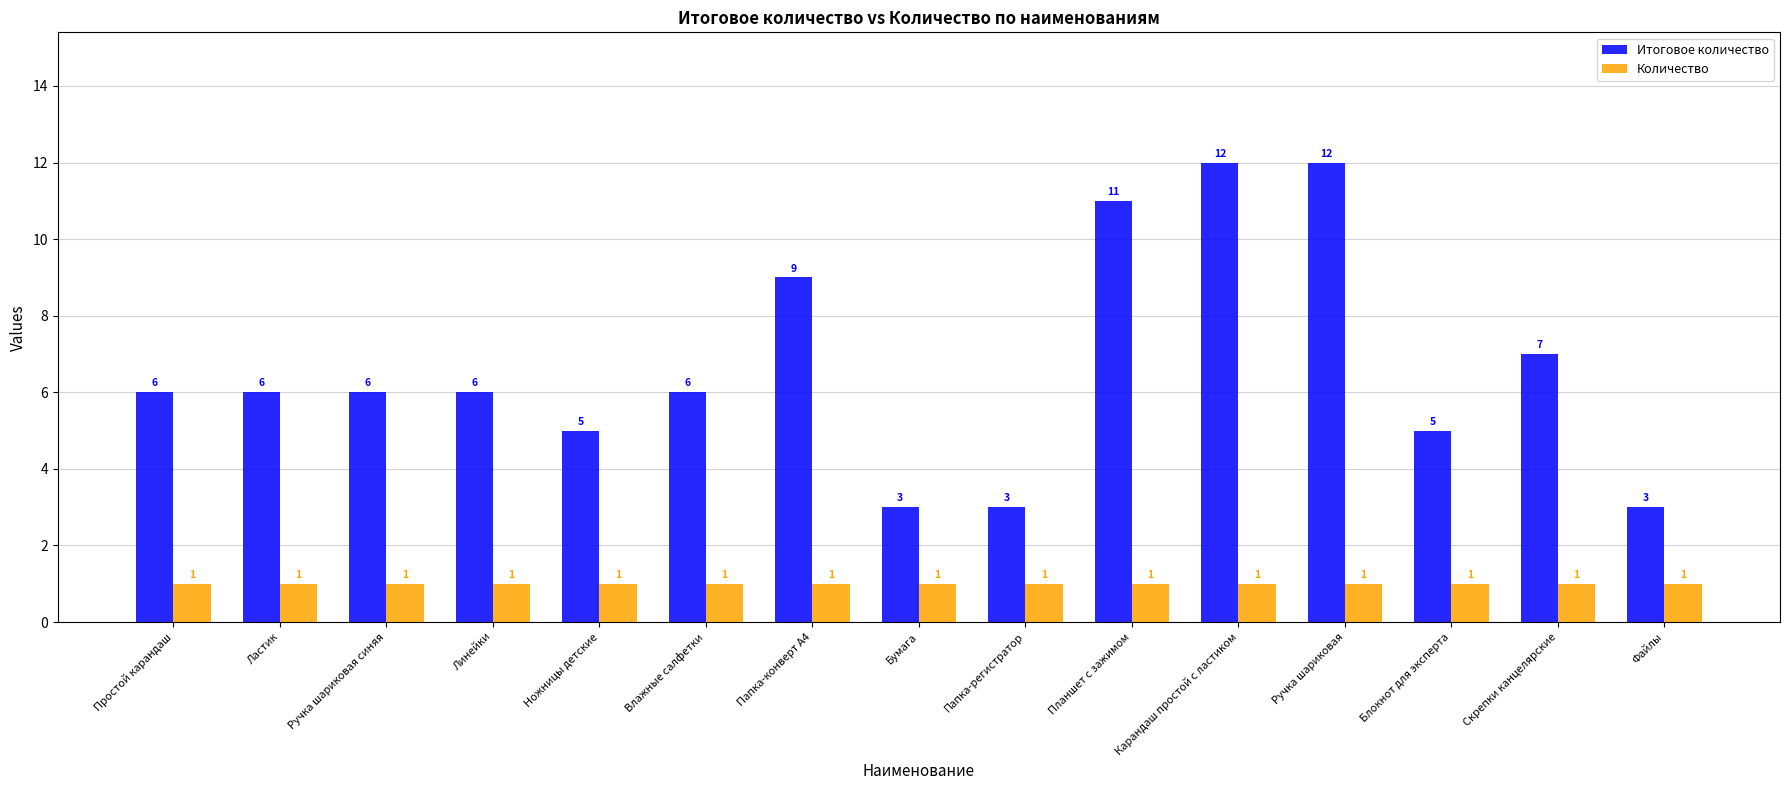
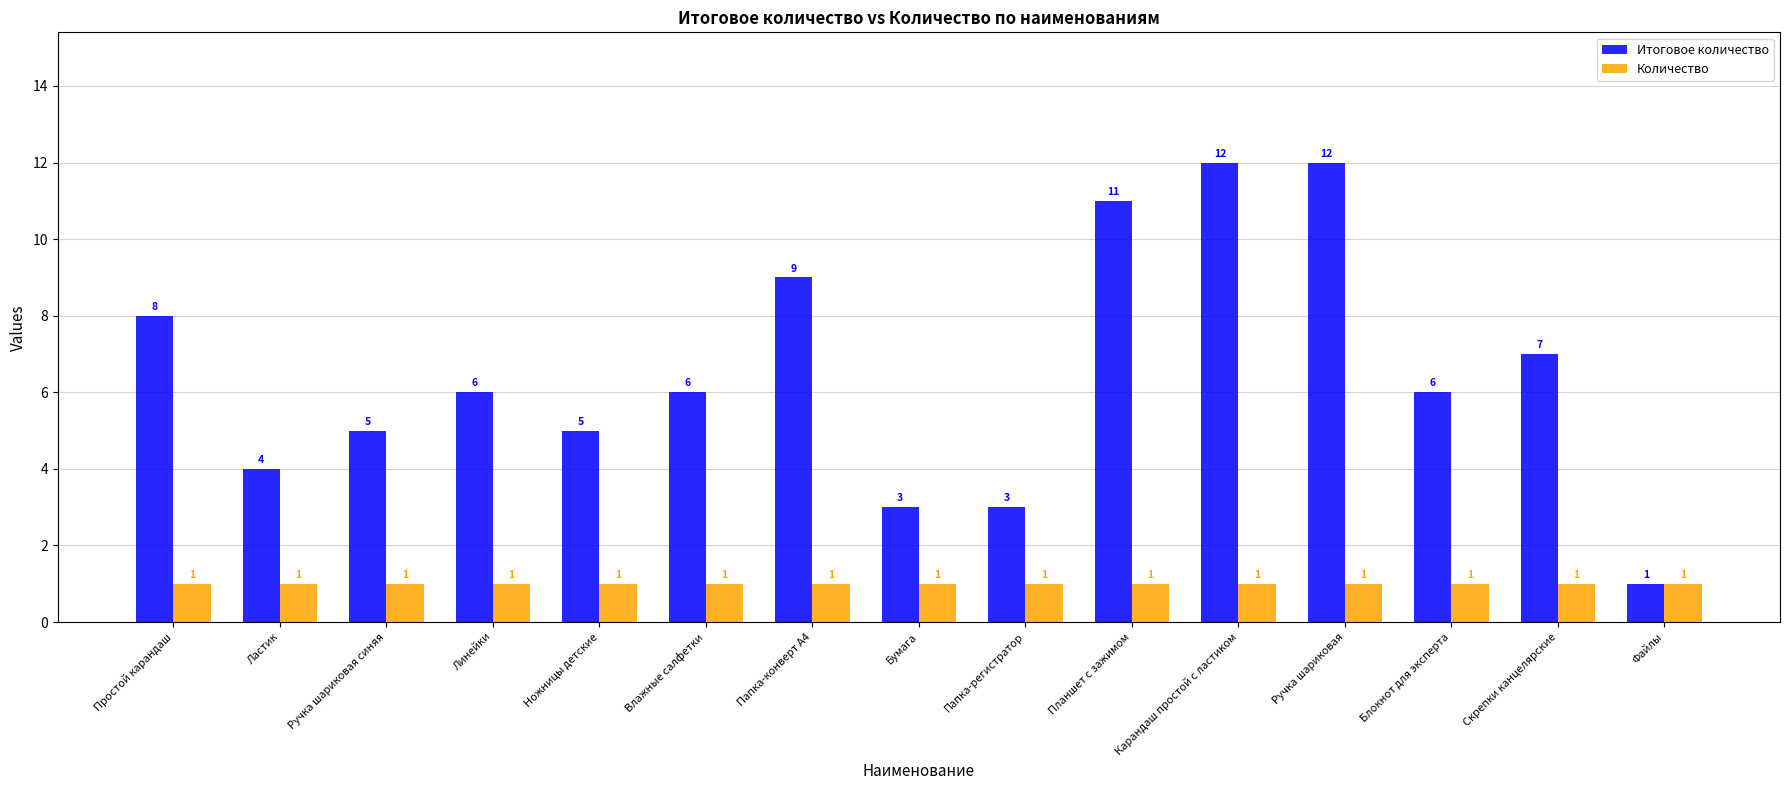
  {
    "Итоговое количество": {
-     "Простой карандаш": 6,
-     "Ластик": 6,
-     "Ручка шариковая синяя": 6,
+     "Простой карандаш": 8,
+     "Ластик": 4,
+     "Ручка шариковая синяя": 5,
      "Линейки": 6,
      "Ножницы детские": 5,
      "Влажные салфетки": 6,
      "Папка-конверт А4": 9,
      "Бумага": 3,
      "Папка-регистратор": 3,
      "Планшет с зажимом": 11,
      "Карандаш простой с ластиком": 12,
      "Ручка шариковая": 12,
-     "Блокнот для эксперта": 5,
+     "Блокнот для эксперта": 6,
      "Скрепки канцелярские": 7,
-     "Файлы": 3
+     "Файлы": 1
    },
    "Количество": {
      "Простой карандаш": 1,
      "Ластик": 1,
      "Ручка шариковая синяя": 1,
      "Линейки": 1,
      "Ножницы детские": 1,
      "Влажные салфетки": 1,
      "Папка-конверт А4": 1,
      "Бумага": 1,
      "Папка-регистратор": 1,
      "Планшет с зажимом": 1,
      "Карандаш простой с ластиком": 1,
      "Ручка шариковая": 1,
      "Блокнот для эксперта": 1,
      "Скрепки канцелярские": 1,
      "Файлы": 1
    }
  }
